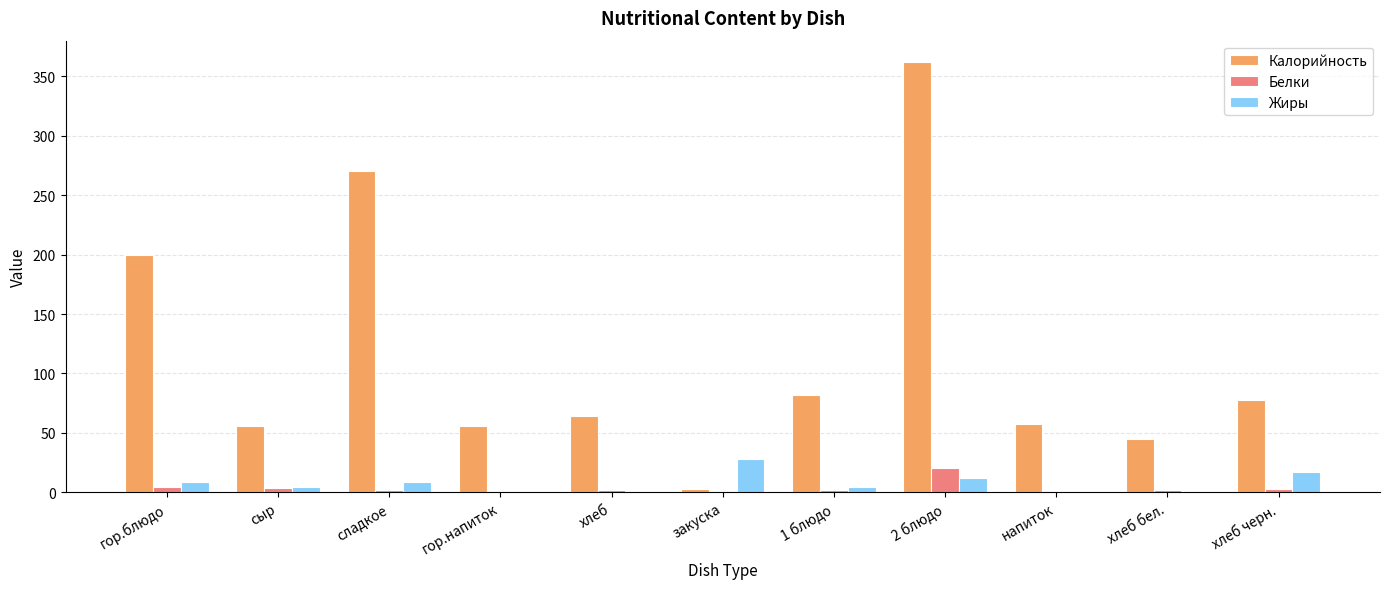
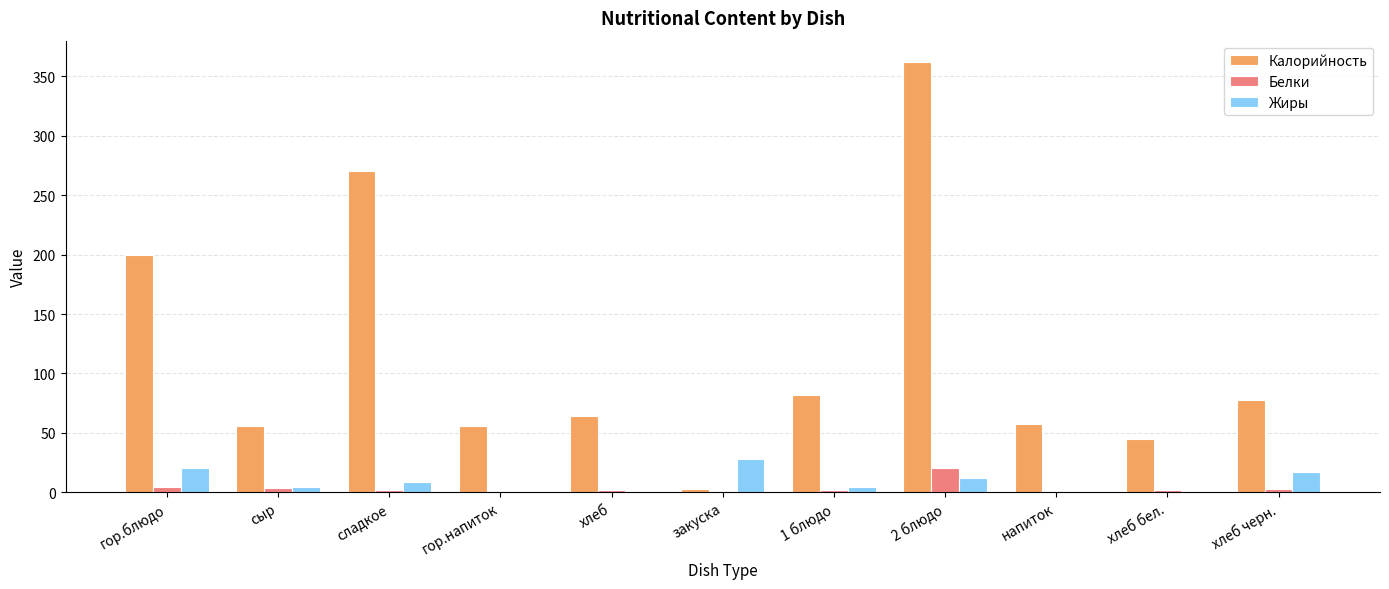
  {
    "Жиры": {
-     "гор.блюдо": 8,
+     "гор.блюдо": 20,
      "сыр": 5,
      "сладкое": 9,
      "гор.напиток": 0,
      "закуска": 28,
      "1 блюдо": 4,
      "2 блюдо": 12,
      "напиток": 0,
      "хлеб черн.": 17
    }
  }
